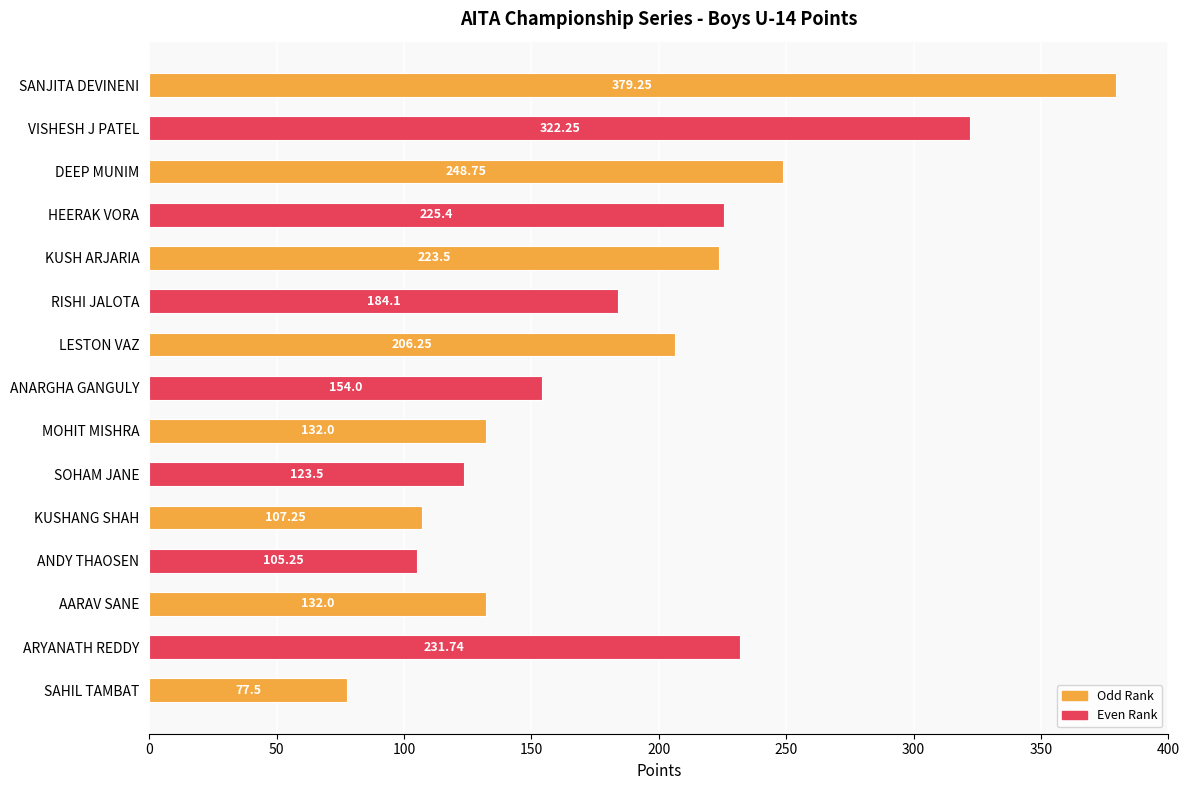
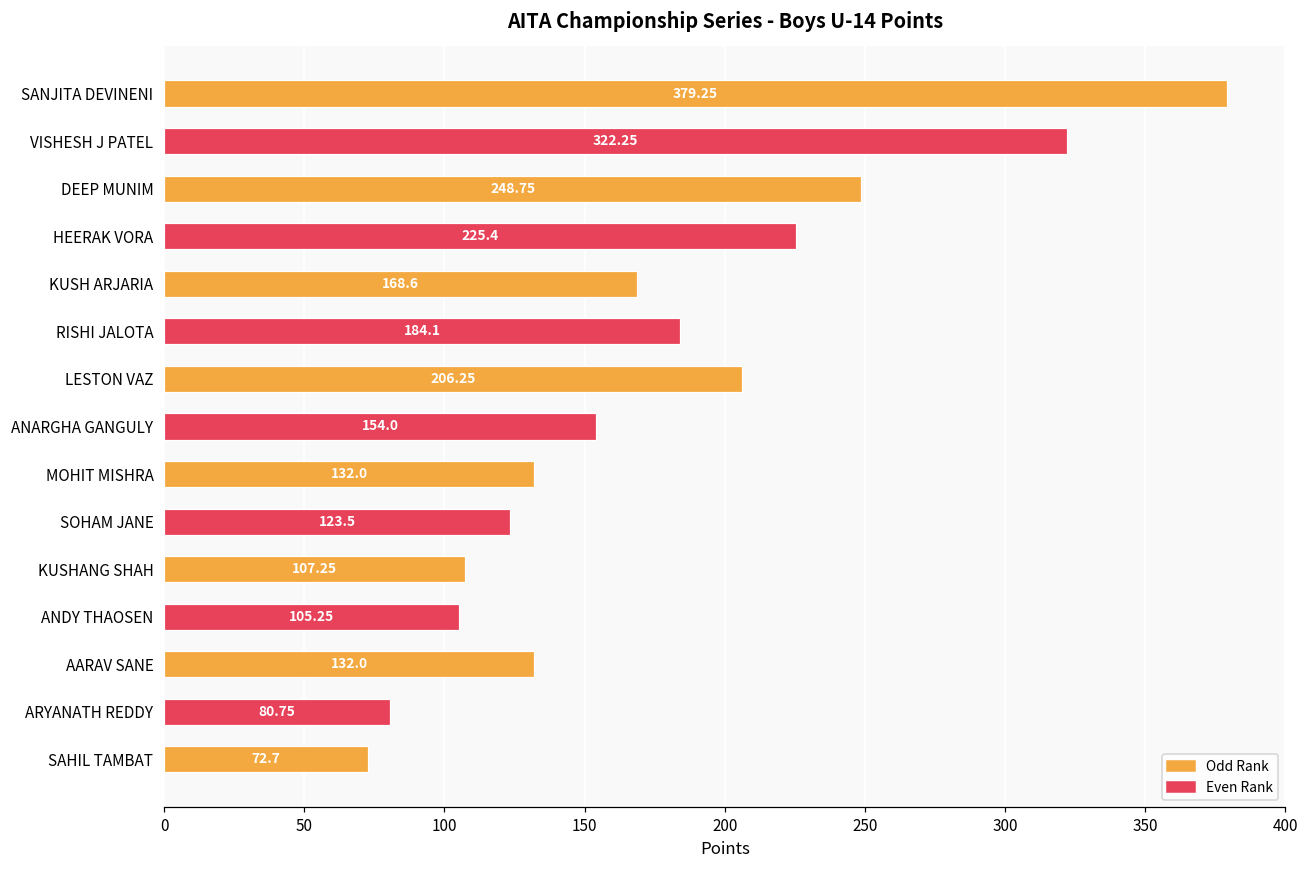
  {
    "SANJITA DEVINENI": 379.25,
    "VISHESH J PATEL": 322.25,
    "DEEP MUNIM": 248.75,
    "HEERAK VORA": 225.4,
-   "KUSH ARJARIA": 223.5,
+   "KUSH ARJARIA": 168.6,
    "RISHI JALOTA": 184.1,
    "LESTON VAZ": 206.25,
    "ANARGHA GANGULY": 154.0,
    "MOHIT MISHRA": 132.0,
    "SOHAM JANE": 123.5,
    "KUSHANG SHAH": 107.25,
    "ANDY THAOSEN": 105.25,
    "AARAV SANE": 132.0,
-   "ARYANATH REDDY": 231.74,
-   "SAHIL TAMBAT": 77.5
+   "ARYANATH REDDY": 80.75,
+   "SAHIL TAMBAT": 72.7
  }
